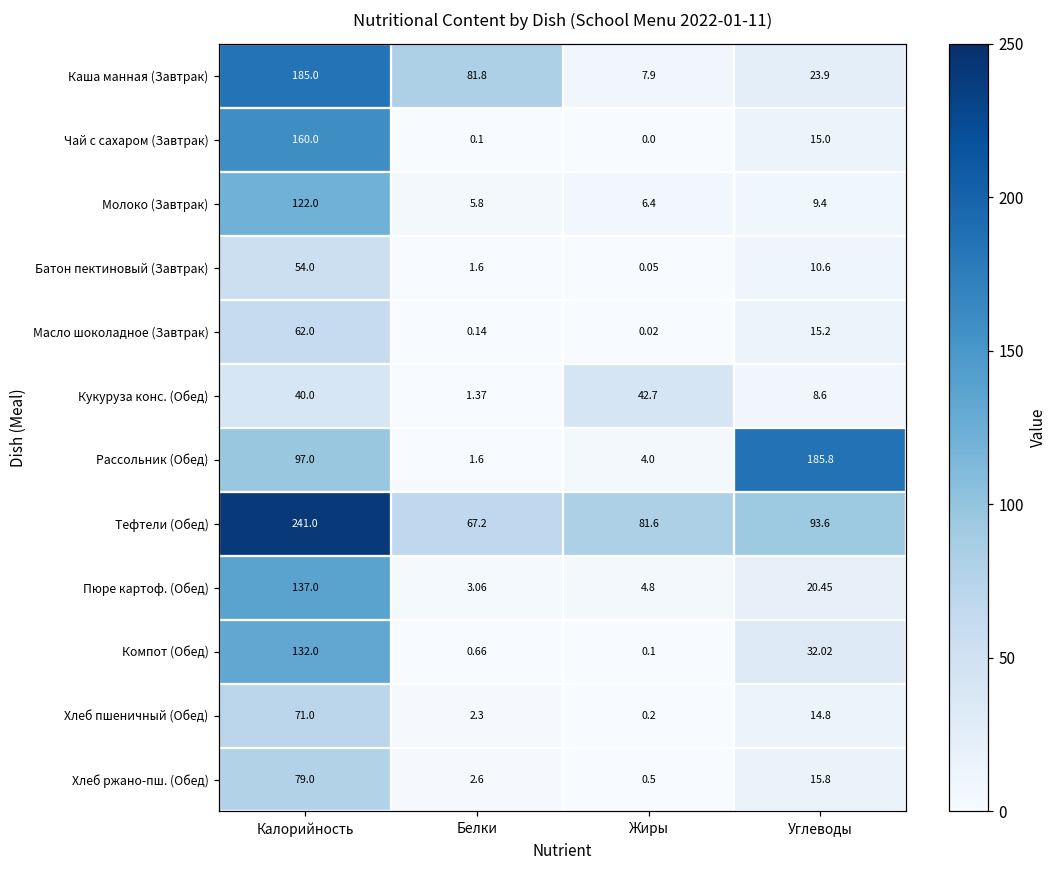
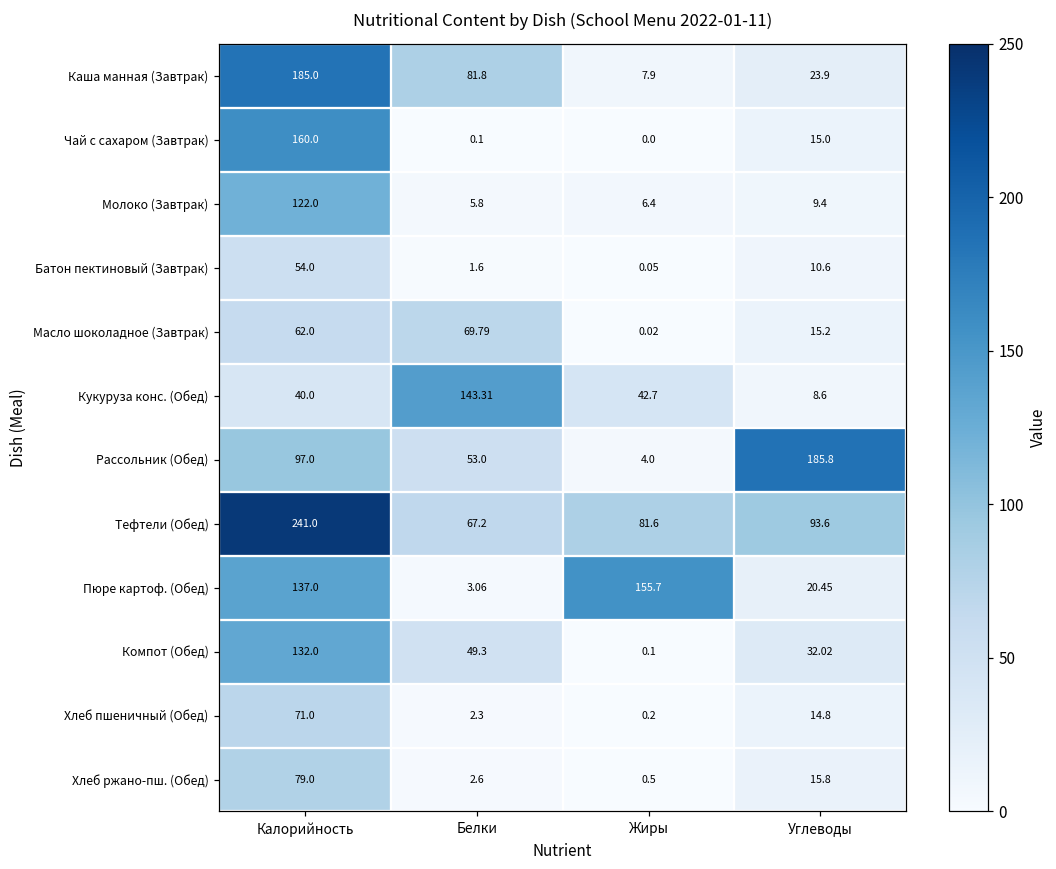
  {
    "Каша манная (Завтрак)": {
      "Калорийность": 185.0,
      "Белки": 81.8,
      "Жиры": 7.9,
      "Углеводы": 23.9
    },
    "Чай с сахаром (Завтрак)": {
      "Калорийность": 160.0,
      "Белки": 0.1,
      "Жиры": 0.0,
      "Углеводы": 15.0
    },
    "Молоко (Завтрак)": {
      "Калорийность": 122.0,
      "Белки": 5.8,
      "Жиры": 6.4,
      "Углеводы": 9.4
    },
    "Батон пектиновый (Завтрак)": {
      "Калорийность": 54.0,
      "Белки": 1.6,
      "Жиры": 0.05,
      "Углеводы": 10.6
    },
    "Масло шоколадное (Завтрак)": {
      "Калорийность": 62.0,
-     "Белки": 0.14,
+     "Белки": 69.79,
      "Жиры": 0.02,
      "Углеводы": 15.2
    },
    "Кукуруза конс. (Обед)": {
      "Калорийность": 40.0,
-     "Белки": 1.37,
+     "Белки": 143.31,
      "Жиры": 42.7,
      "Углеводы": 8.6
    },
    "Рассольник (Обед)": {
      "Калорийность": 97.0,
-     "Белки": 1.6,
+     "Белки": 53.0,
      "Жиры": 4.0,
      "Углеводы": 185.8
    },
    "Тефтели (Обед)": {
      "Калорийность": 241.0,
      "Белки": 67.2,
      "Жиры": 81.6,
      "Углеводы": 93.6
    },
    "Пюре картоф. (Обед)": {
      "Калорийность": 137.0,
      "Белки": 3.06,
-     "Жиры": 4.8,
+     "Жиры": 155.7,
      "Углеводы": 20.45
    },
    "Компот (Обед)": {
      "Калорийность": 132.0,
-     "Белки": 0.66,
+     "Белки": 49.3,
      "Жиры": 0.1,
      "Углеводы": 32.02
    },
    "Хлеб пшеничный (Обед)": {
      "Калорийность": 71.0,
      "Белки": 2.3,
      "Жиры": 0.2,
      "Углеводы": 14.8
    },
    "Хлеб ржано-пш. (Обед)": {
      "Калорийность": 79.0,
      "Белки": 2.6,
      "Жиры": 0.5,
      "Углеводы": 15.8
    }
  }
